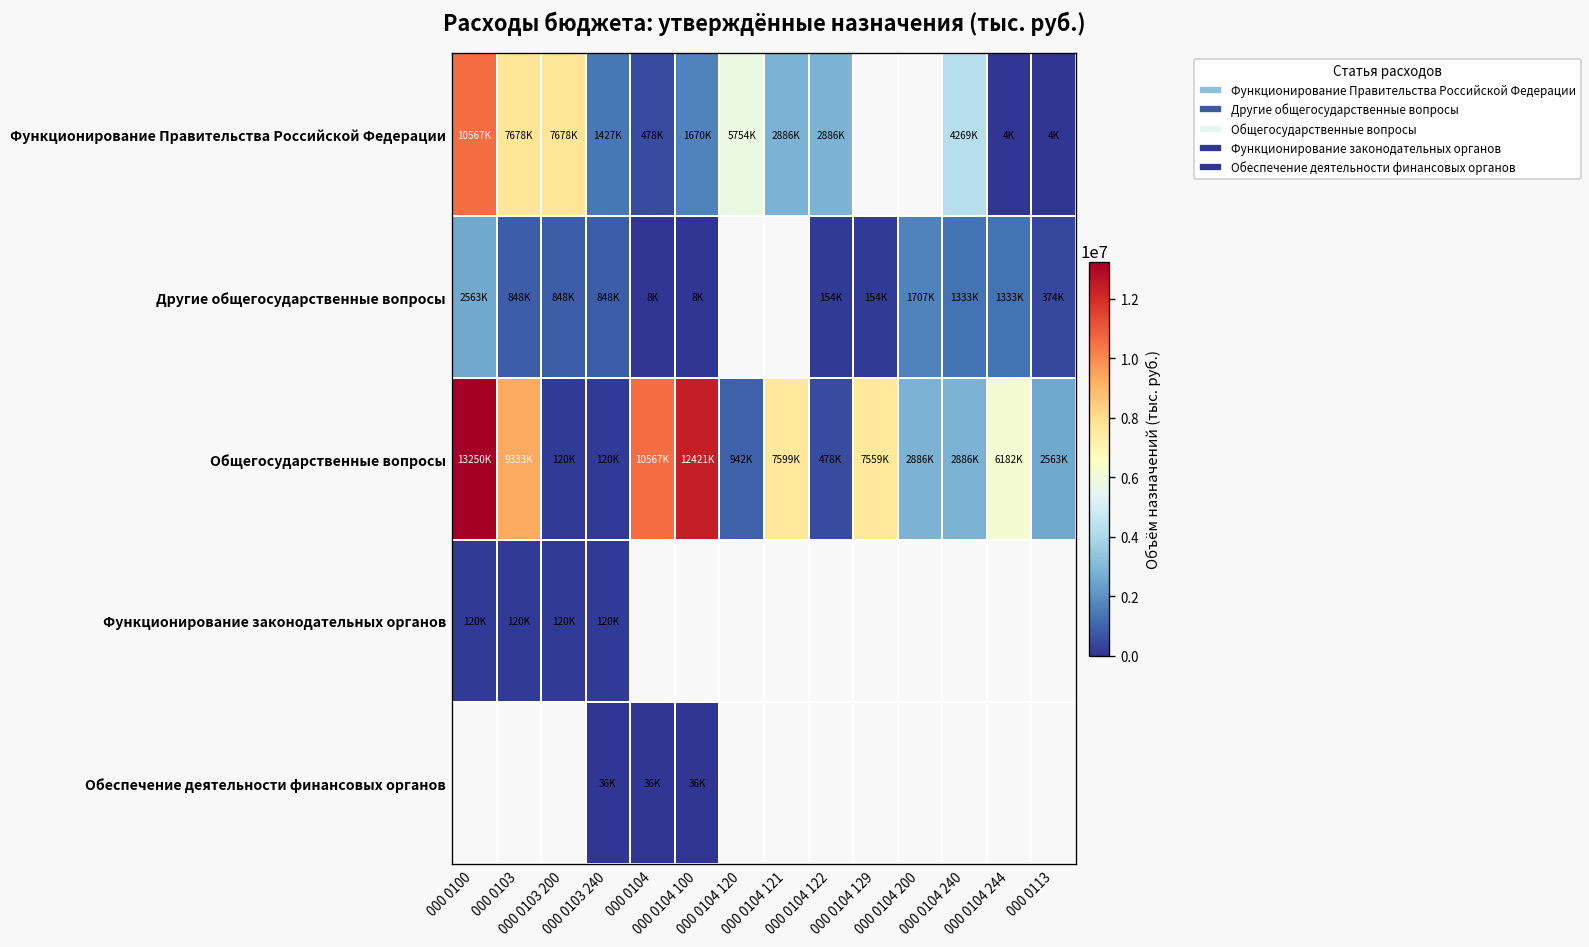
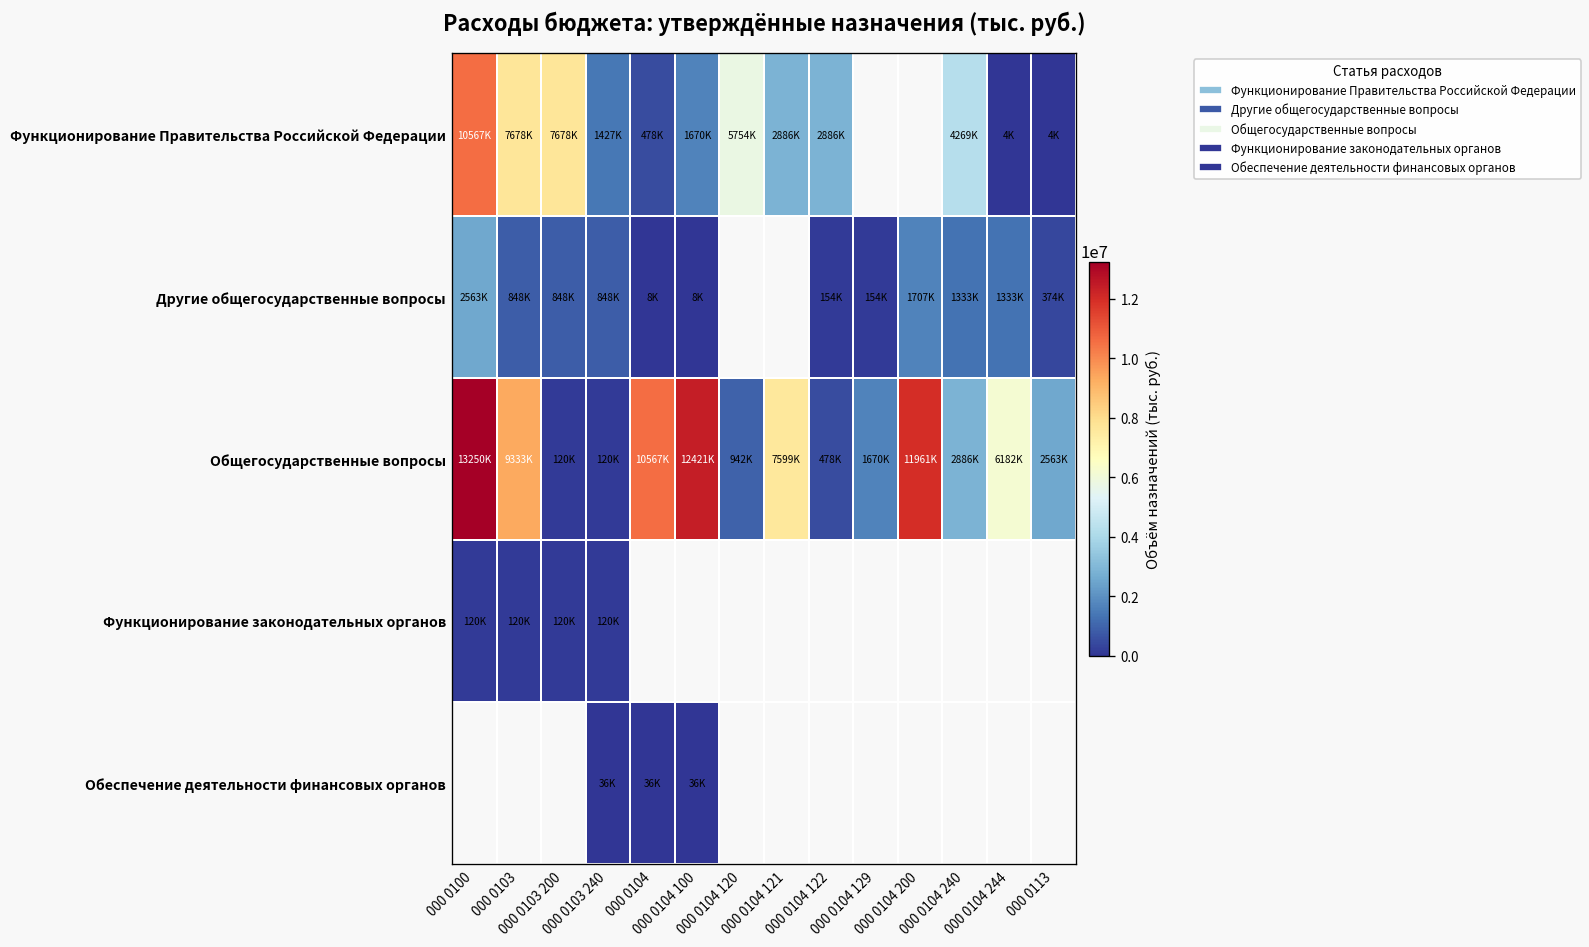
  {
    "Функционирование Правительства Российской Федерации": {
      "000 0100": "10567K",
      "000 0103": "7678K",
      "000 0103 200": "7678K",
      "000 0103 240": "1427K",
      "000 0104": "478K",
      "000 0104 100": "1670K",
      "000 0104 120": "5754K",
      "000 0104 121": "2886K",
      "000 0104 122": "2886K",
      "000 0104 240": "4269K",
      "000 0104 244": "4K",
      "000 0113": "4K"
    },
    "Другие общегосударственные вопросы": {
      "000 0100": "2563K",
      "000 0103": "848K",
      "000 0103 200": "848K",
      "000 0103 240": "848K",
      "000 0104": "8K",
      "000 0104 100": "8K",
      "000 0104 122": "154K",
      "000 0104 129": "154K",
      "000 0104 200": "1707K",
      "000 0104 240": "1333K",
      "000 0104 244": "1333K",
      "000 0113": "374K"
    },
    "Общегосударственные вопросы": {
      "000 0100": "13250K",
      "000 0103": "9333K",
      "000 0103 200": "120K",
      "000 0103 240": "120K",
      "000 0104": "10567K",
      "000 0104 100": "12421K",
      "000 0104 120": "942K",
      "000 0104 121": "7599K",
      "000 0104 122": "478K",
-     "000 0104 129": "7559K",
-     "000 0104 200": "2886K",
+     "000 0104 129": "1670K",
+     "000 0104 200": "11961K",
      "000 0104 240": "2886K",
      "000 0104 244": "6182K",
      "000 0113": "2563K"
    },
    "Функционирование законодательных органов": {
      "000 0100": "120K",
      "000 0103": "120K",
      "000 0103 200": "120K",
      "000 0103 240": "120K"
    },
    "Обеспечение деятельности финансовых органов": {
      "000 0103 240": "36K",
      "000 0104": "36K",
      "000 0104 100": "36K"
    }
  }
